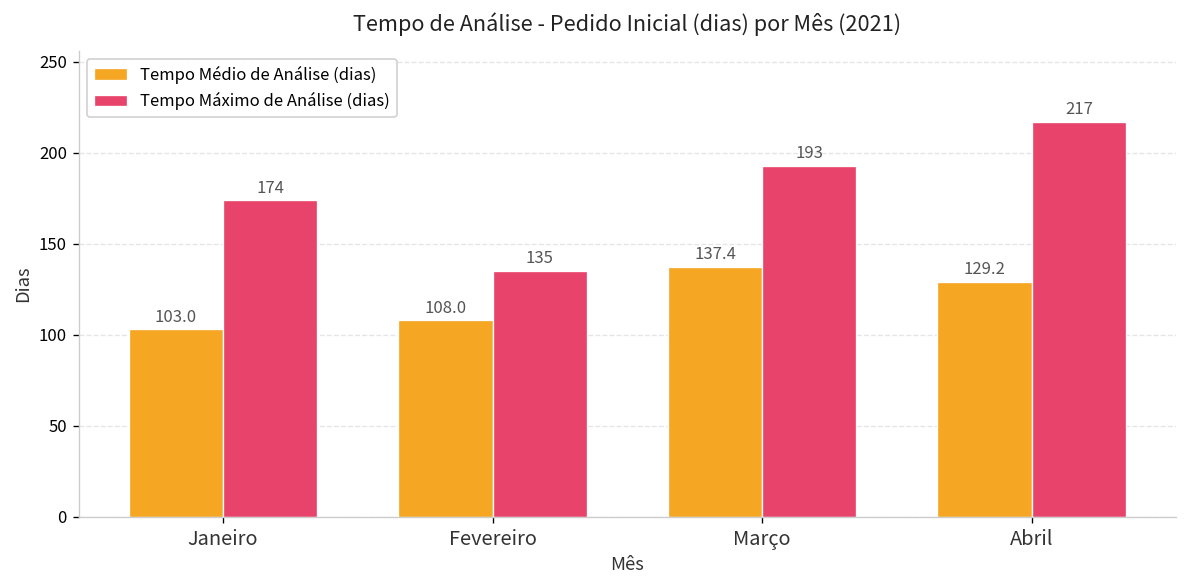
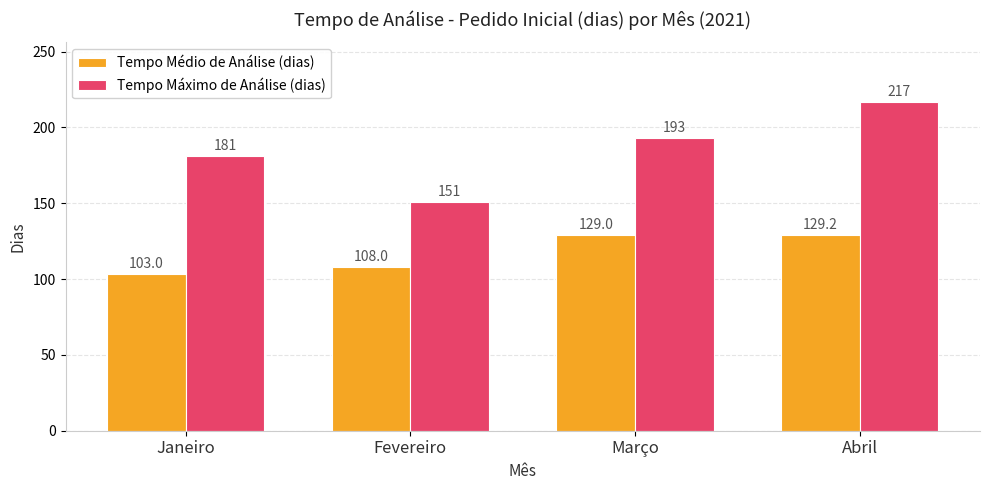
  {
    "Tempo Médio de Análise (dias)": {
      "Janeiro": 103.0,
      "Fevereiro": 108.0,
-     "Março": 137.4,
+     "Março": 129.0,
      "Abril": 129.2
    },
    "Tempo Máximo de Análise (dias)": {
-     "Janeiro": 174,
-     "Fevereiro": 135,
+     "Janeiro": 181,
+     "Fevereiro": 151,
      "Março": 193,
      "Abril": 217
    }
  }
